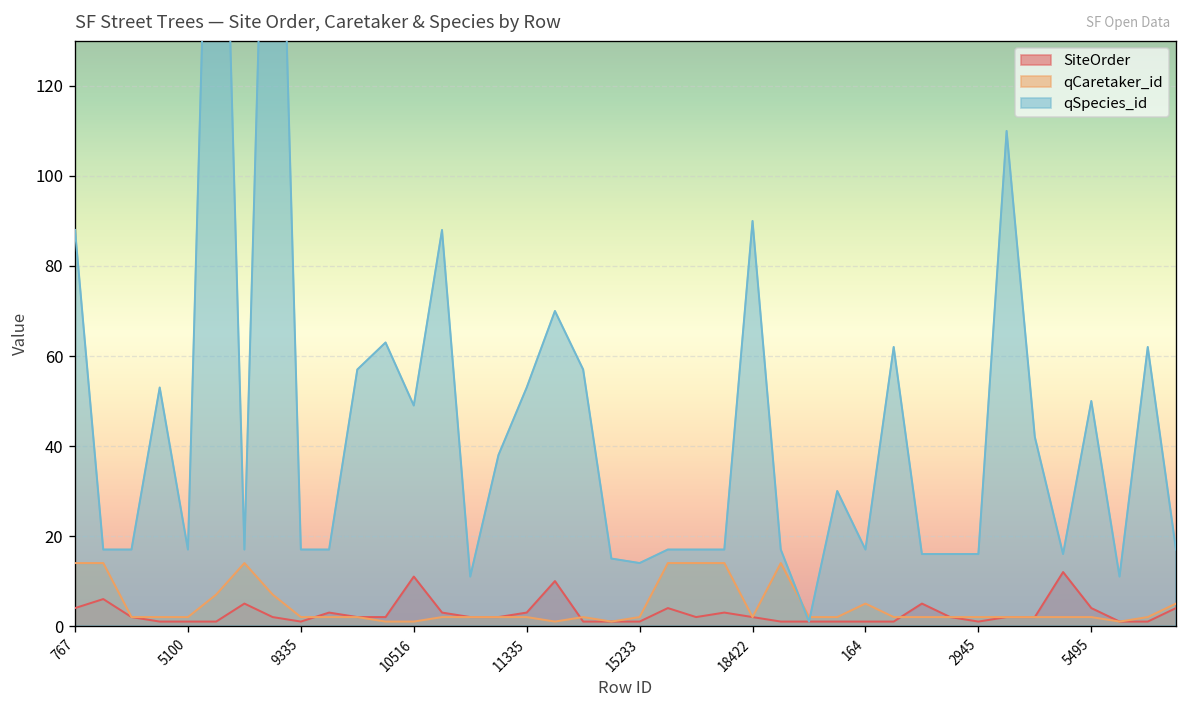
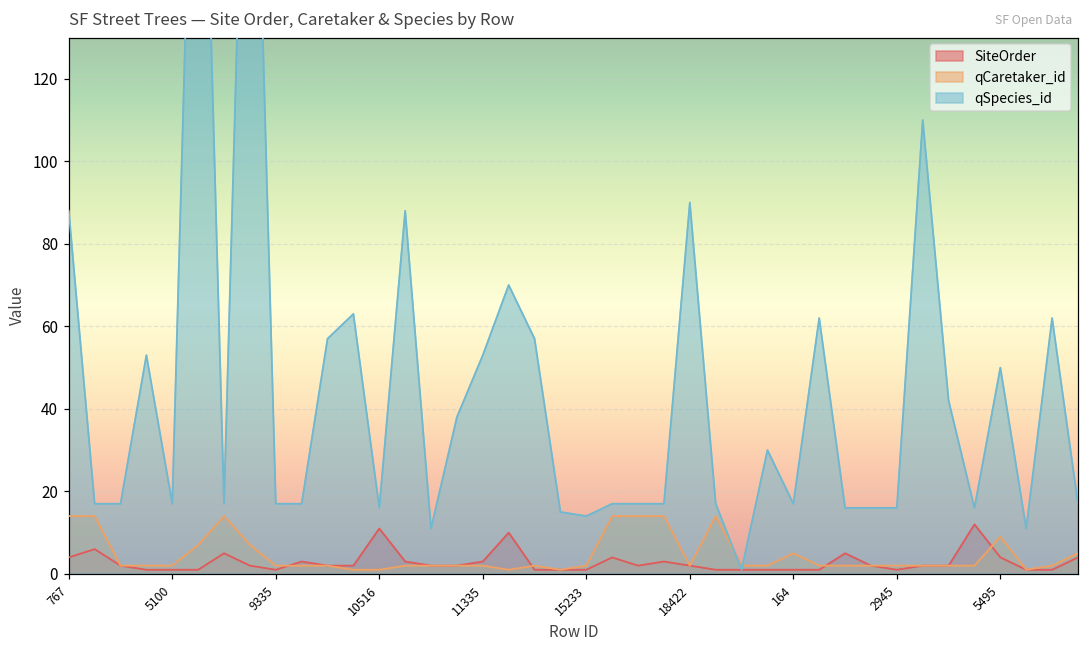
  {
    "SiteOrder": {
      "767": 4,
      "5100": 1,
      "9335": 1,
      "10516": 11,
      "11335": 3,
      "15233": 1,
      "164": 1,
      "2945": 1,
      "5495": 4
    },
    "qCaretaker_id": {
      "767": 14,
      "5100": 2,
      "9335": 2,
      "10516": 1,
      "11335": 2,
      "15233": 2,
      "164": 5,
      "2945": 2,
-     "5495": 2
+     "5495": 9
    },
    "qSpecies_id": {
      "767": 88,
      "5100": 17,
      "9335": 17,
-     "10516": 49,
+     "10516": 16,
      "11335": 53,
      "15233": 14,
      "18422": 90,
      "164": 17,
      "2945": 16,
      "5495": 50
    }
  }
